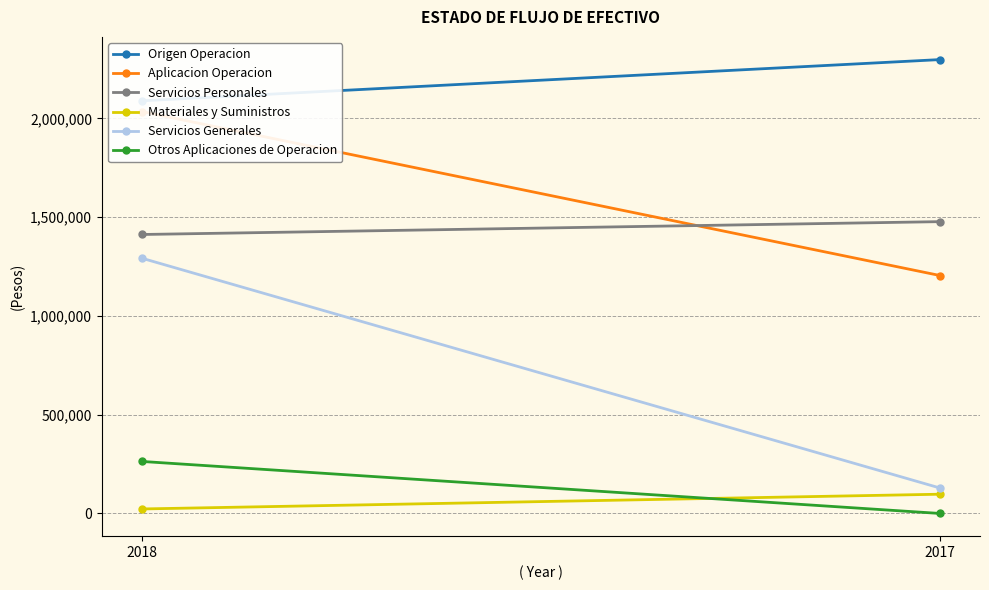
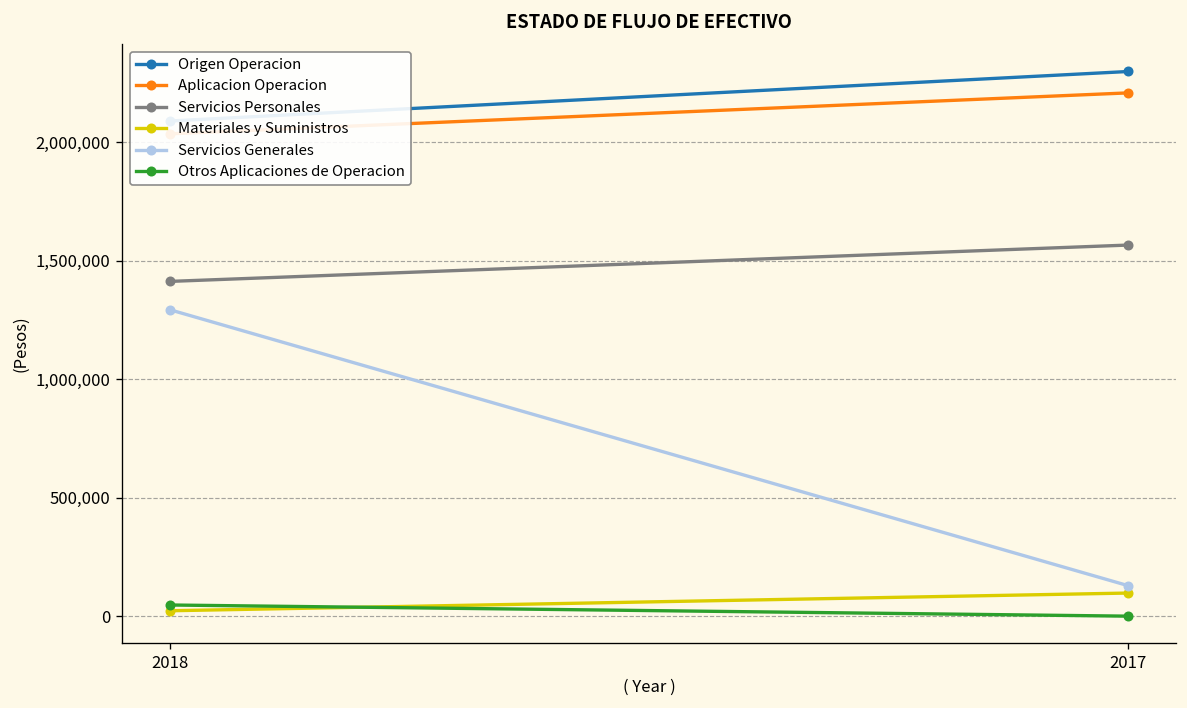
  {
    "Origen Operacion": {
      "2017": "2,300,000"
    },
    "Aplicacion Operacion": {
-     "2017": "1,200,000"
+     "2017": "2,210,000"
    },
    "Servicios Personales": {
      "2018": "1,410,000",
-     "2017": "1,480,000"
+     "2017": "1,570,000"
    },
    "Materiales y Suministros": {
      "2018": "20,000",
      "2017": "100,000"
    },
    "Servicios Generales": {
      "2018": "1,290,000",
      "2017": "130,000"
    },
    "Otros Aplicaciones de Operacion": {
-     "2018": "260,000",
+     "2018": "50,000",
      "2017": "0"
    }
  }
